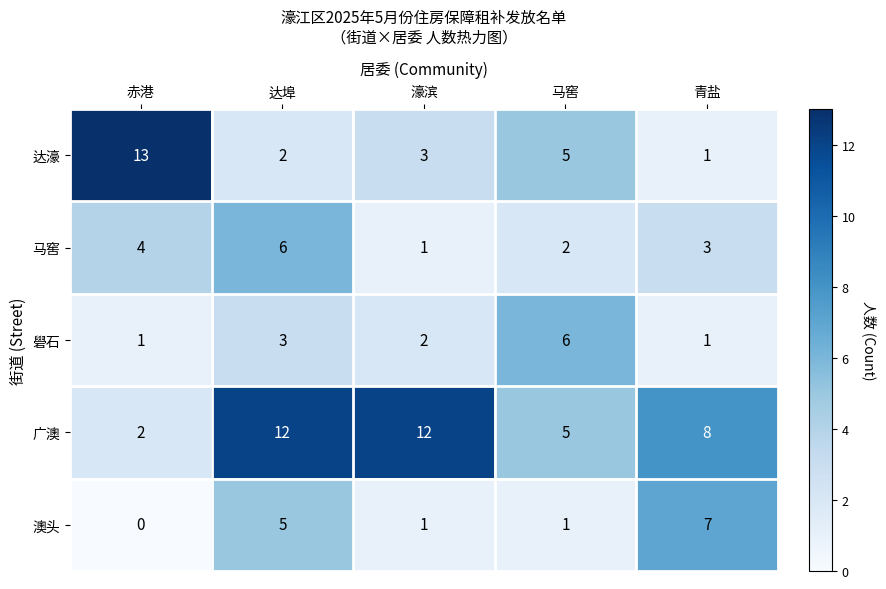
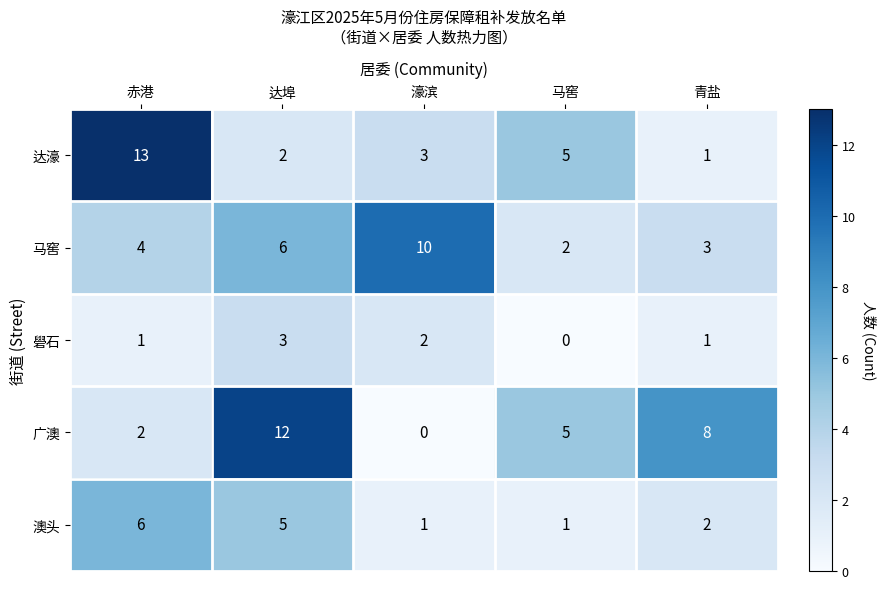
  {
    "达濠": {
      "赤港": 13,
      "达埠": 2,
      "濠滨": 3,
      "马窖": 5,
      "青盐": 1
    },
    "马窖": {
      "赤港": 4,
      "达埠": 6,
-     "濠滨": 1,
+     "濠滨": 10,
      "马窖": 2,
      "青盐": 3
    },
    "礐石": {
      "赤港": 1,
      "达埠": 3,
      "濠滨": 2,
-     "马窖": 6,
+     "马窖": 0,
      "青盐": 1
    },
    "广澳": {
      "赤港": 2,
      "达埠": 12,
-     "濠滨": 12,
+     "濠滨": 0,
      "马窖": 5,
      "青盐": 8
    },
    "澳头": {
-     "赤港": 0,
+     "赤港": 6,
      "达埠": 5,
      "濠滨": 1,
      "马窖": 1,
-     "青盐": 7
+     "青盐": 2
    }
  }
